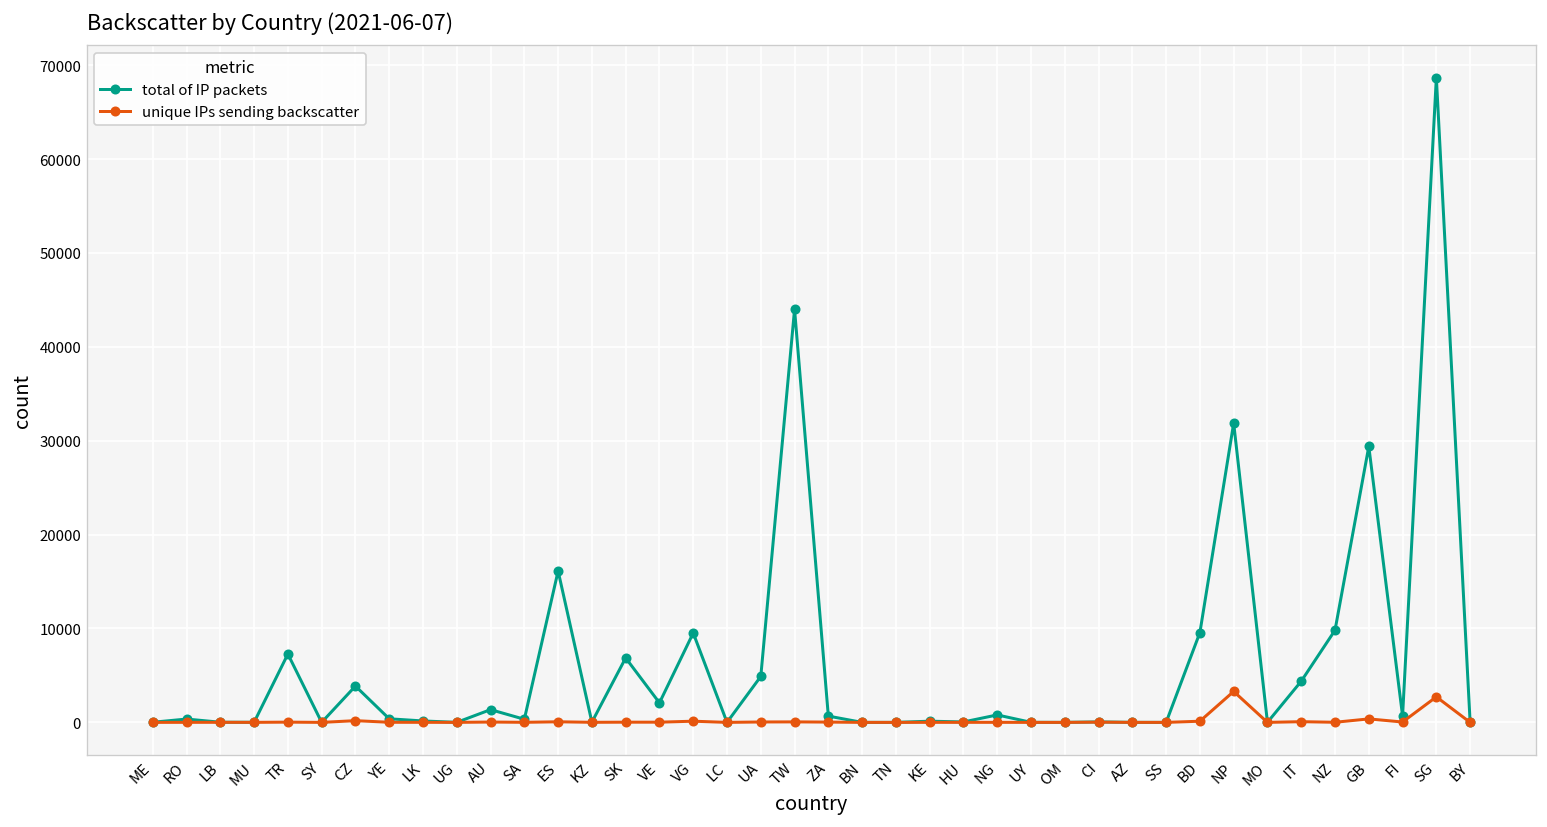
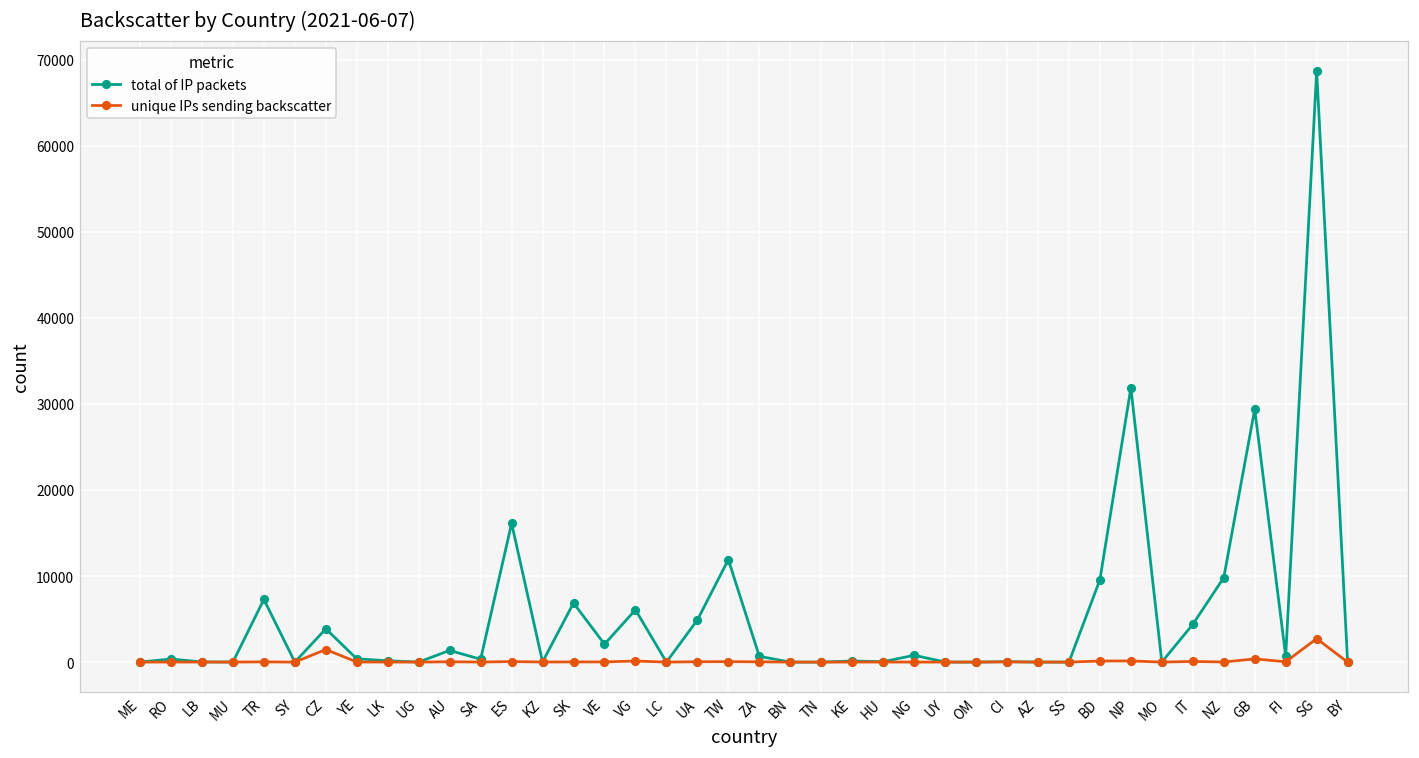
  {
    "total of IP packets": {
      "RO": 0,
      "TR": 7000,
      "CZ": 4000,
      "YE": 0,
      "AU": 1000,
      "SA": 0,
      "ES": 16000,
      "SK": 7000,
      "VE": 2000,
-     "VG": 10000,
+     "VG": 6000,
      "UA": 5000,
-     "TW": 44000,
+     "TW": 12000,
      "ZA": 1000,
      "NG": 1000,
      "BD": 10000,
      "NP": 32000,
      "IT": 4000,
      "NZ": 10000,
      "GB": 29000,
      "FI": 1000,
      "SG": 69000
    },
    "unique IPs sending backscatter": {
      "RO": 0,
      "TR": 0,
-     "CZ": 0,
+     "CZ": 1000,
      "YE": 0,
      "AU": 0,
      "SA": 0,
      "ES": 0,
      "SK": 0,
      "VE": 0,
      "VG": 0,
      "UA": 0,
      "TW": 0,
      "ZA": 0,
      "NG": 0,
      "BD": 0,
-     "NP": 3000,
+     "NP": 0,
      "IT": 0,
      "NZ": 0,
      "GB": 0,
      "FI": 0,
      "SG": 3000
    }
  }
